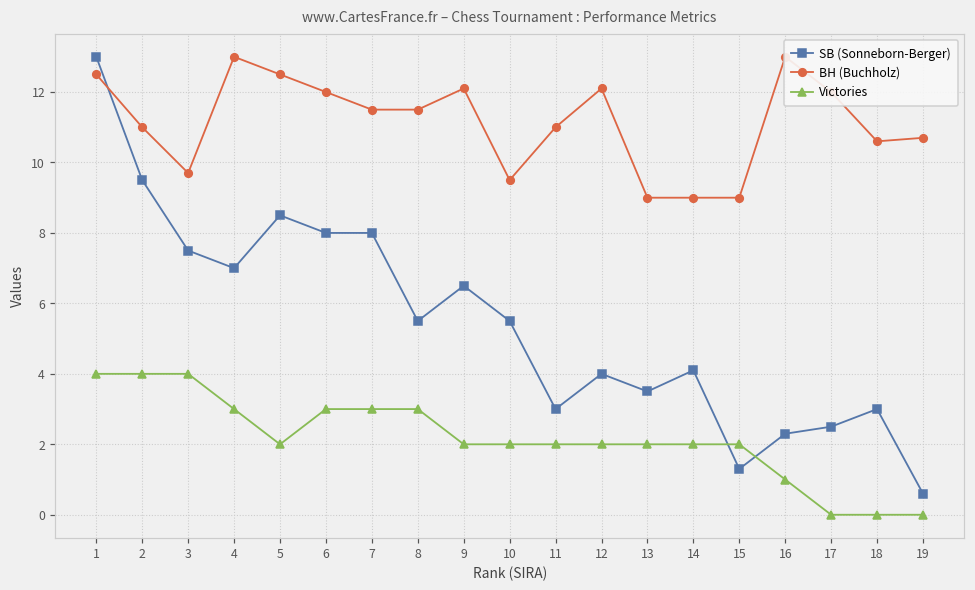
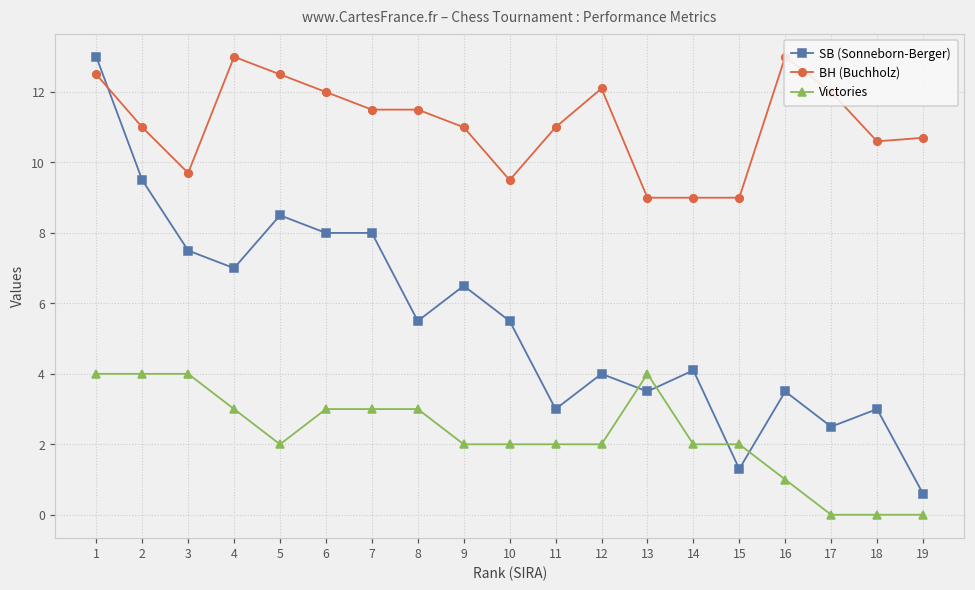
  {
    "SB (Sonneborn-Berger)": {
      "1": 13.0,
      "2": 9.5,
      "3": 7.5,
      "4": 7.0,
      "5": 8.5,
      "6": 8.0,
      "7": 8.0,
      "8": 5.5,
      "9": 6.5,
      "10": 5.5,
      "11": 3.0,
      "12": 4.0,
      "13": 3.5,
      "14": 4.1,
      "15": 1.3,
-     "16": 2.3,
+     "16": 3.5,
      "17": 2.5,
      "18": 3.0,
      "19": 0.6
    },
    "BH (Buchholz)": {
      "1": 12.5,
      "2": 11.0,
      "3": 9.7,
      "4": 13.0,
      "5": 12.5,
      "6": 12.0,
      "7": 11.5,
      "8": 11.5,
-     "9": 12.1,
+     "9": 11.0,
      "10": 9.5,
      "11": 11.0,
      "12": 12.1,
      "13": 9.0,
      "14": 9.0,
      "15": 9.0,
      "18": 10.6,
      "19": 10.7
    },
    "Victories": {
      "1": 4,
      "2": 4,
      "3": 4,
      "4": 3,
      "5": 2,
      "6": 3,
      "7": 3,
      "8": 3,
      "9": 2,
      "10": 2,
      "11": 2,
      "12": 2,
-     "13": 2,
+     "13": 4,
      "14": 2,
      "15": 2,
      "16": 1,
      "17": 0,
      "18": 0,
      "19": 0
    }
  }
